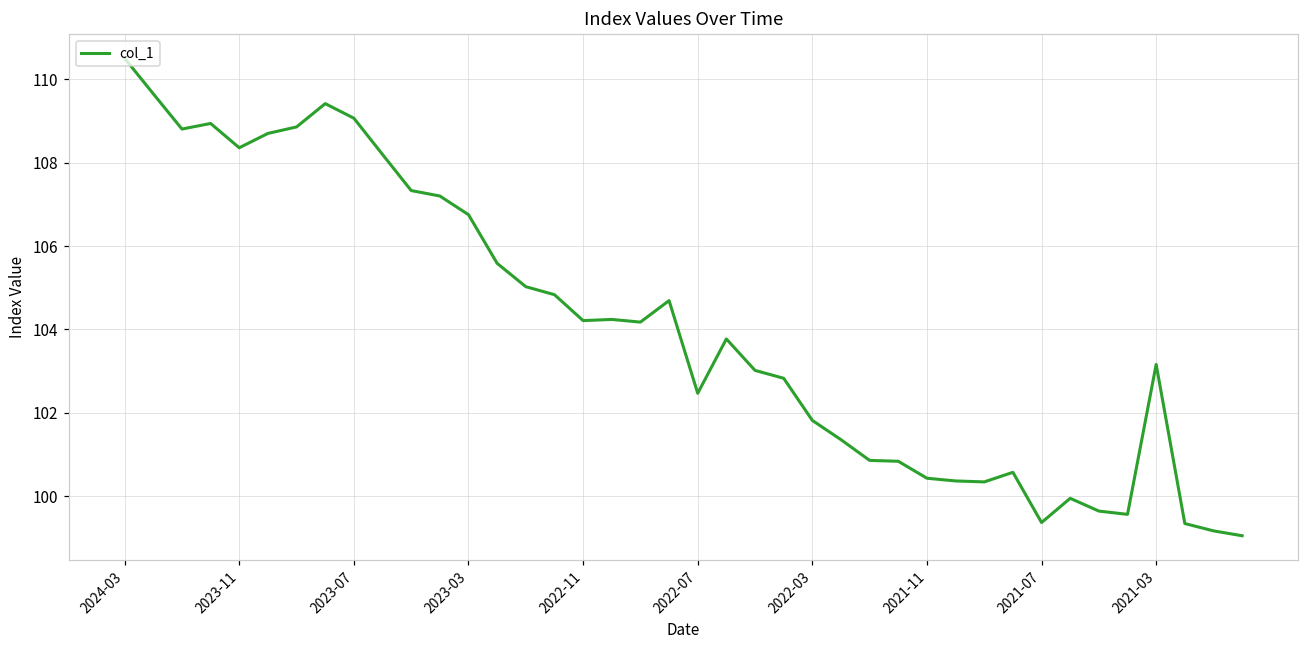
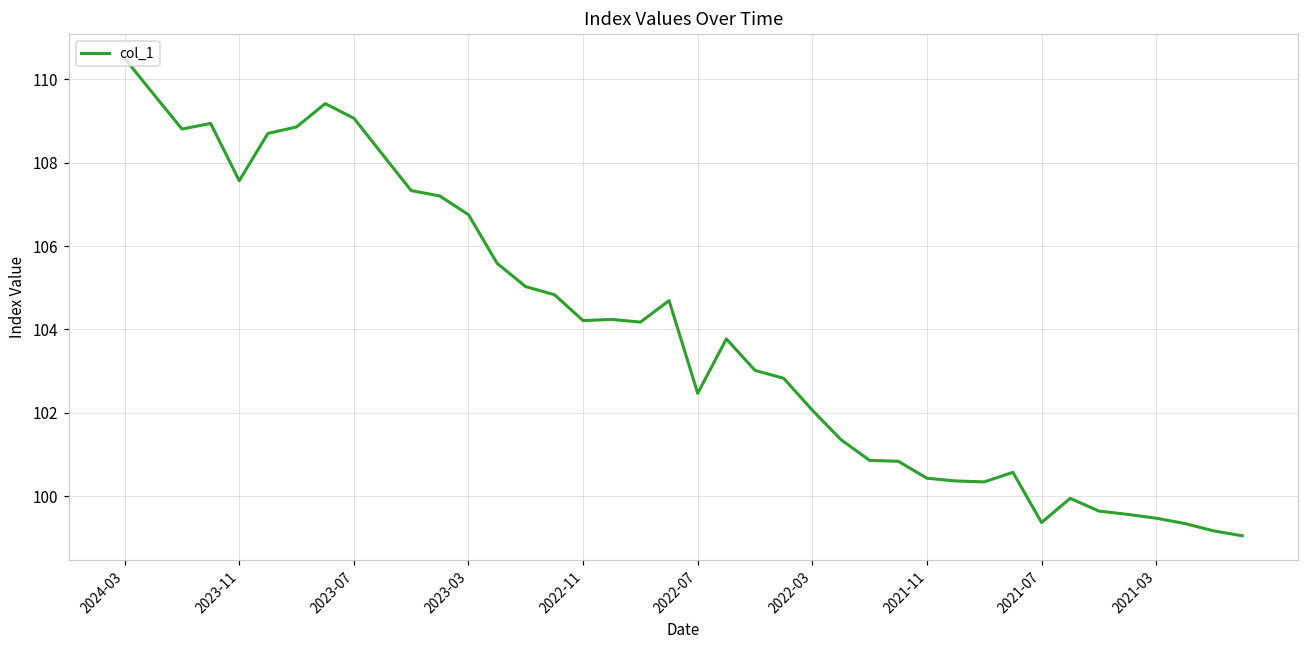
  {
-   "2023-11": 108.4,
+   "2023-11": 107.6,
    "2023-07": 109.1,
    "2023-03": 106.8,
    "2022-11": 104.2,
    "2022-07": 102.5,
-   "2022-03": 101.8,
+   "2022-03": 102.1,
    "2021-11": 100.4,
    "2021-07": 99.4,
-   "2021-03": 103.2
+   "2021-03": 99.5
  }
